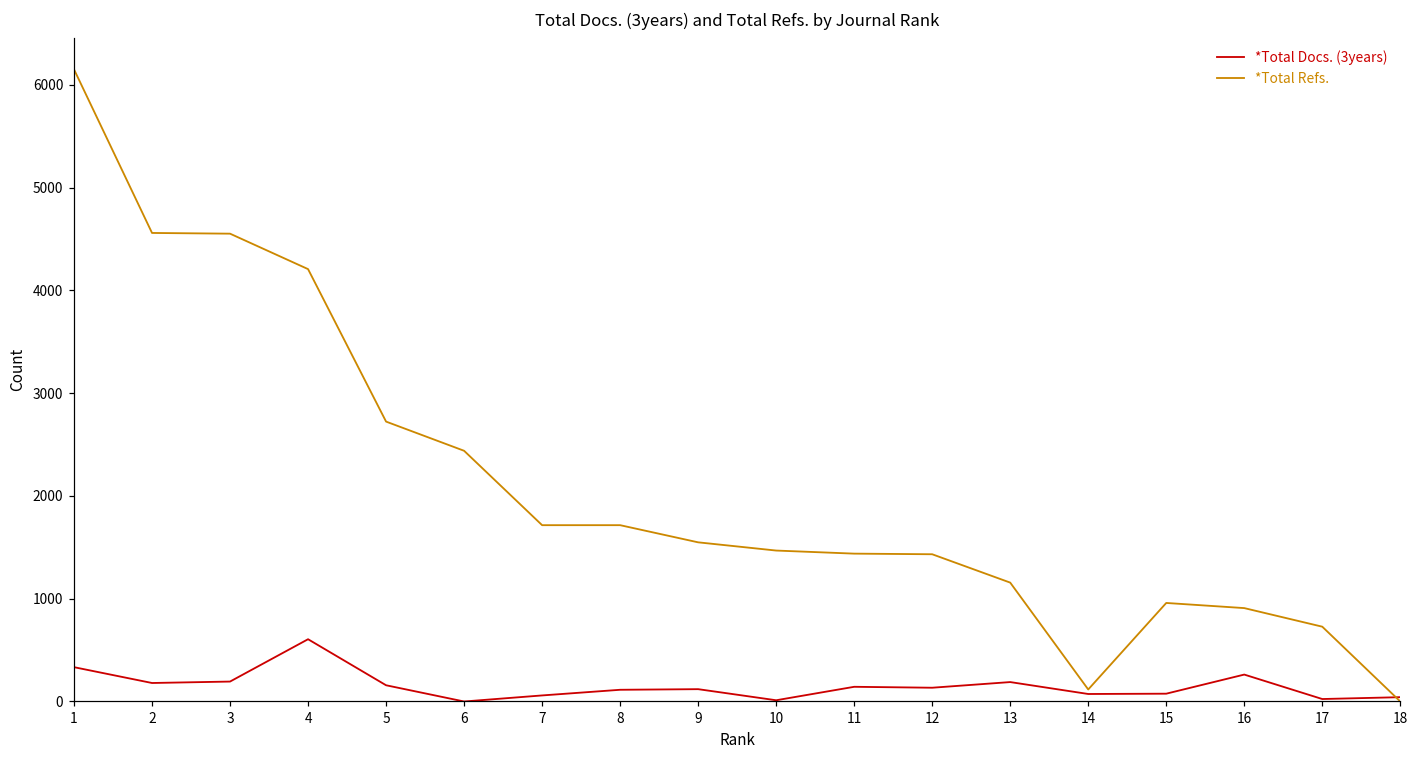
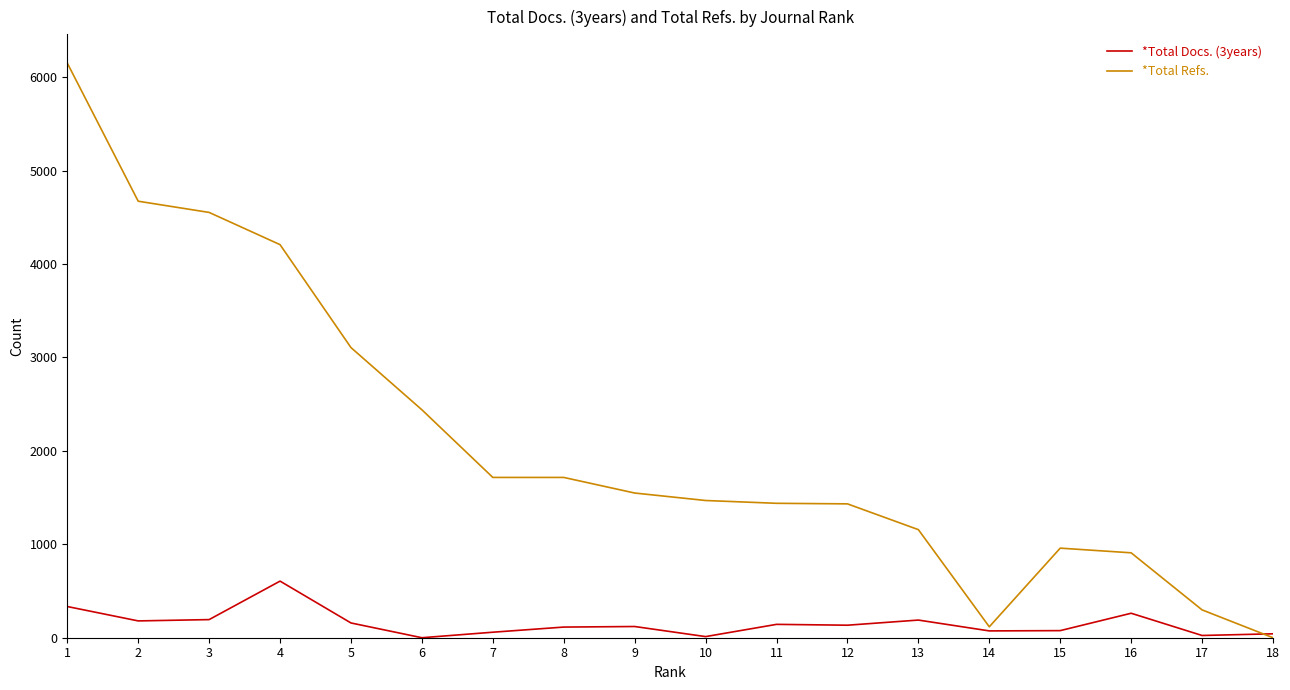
  {
    "*Total Docs. (3years)": {
      "1": 300,
      "2": 200,
      "3": 200,
      "4": 600,
      "5": 200,
      "6": 0,
      "7": 100,
      "8": 100,
      "9": 100,
      "10": 0,
      "11": 100,
      "12": 100,
      "13": 200,
      "14": 100,
      "15": 100,
      "16": 300,
      "17": 0,
      "18": 0
    },
    "*Total Refs.": {
      "1": 6200,
-     "2": 4600,
+     "2": 4700,
      "3": 4600,
      "4": 4200,
-     "5": 2700,
+     "5": 3100,
      "6": 2400,
      "7": 1700,
      "8": 1700,
      "9": 1500,
      "10": 1500,
      "11": 1400,
      "12": 1400,
      "13": 1200,
      "14": 100,
      "15": 1000,
      "16": 900,
-     "17": 700,
+     "17": 300,
      "18": 0
    }
  }
